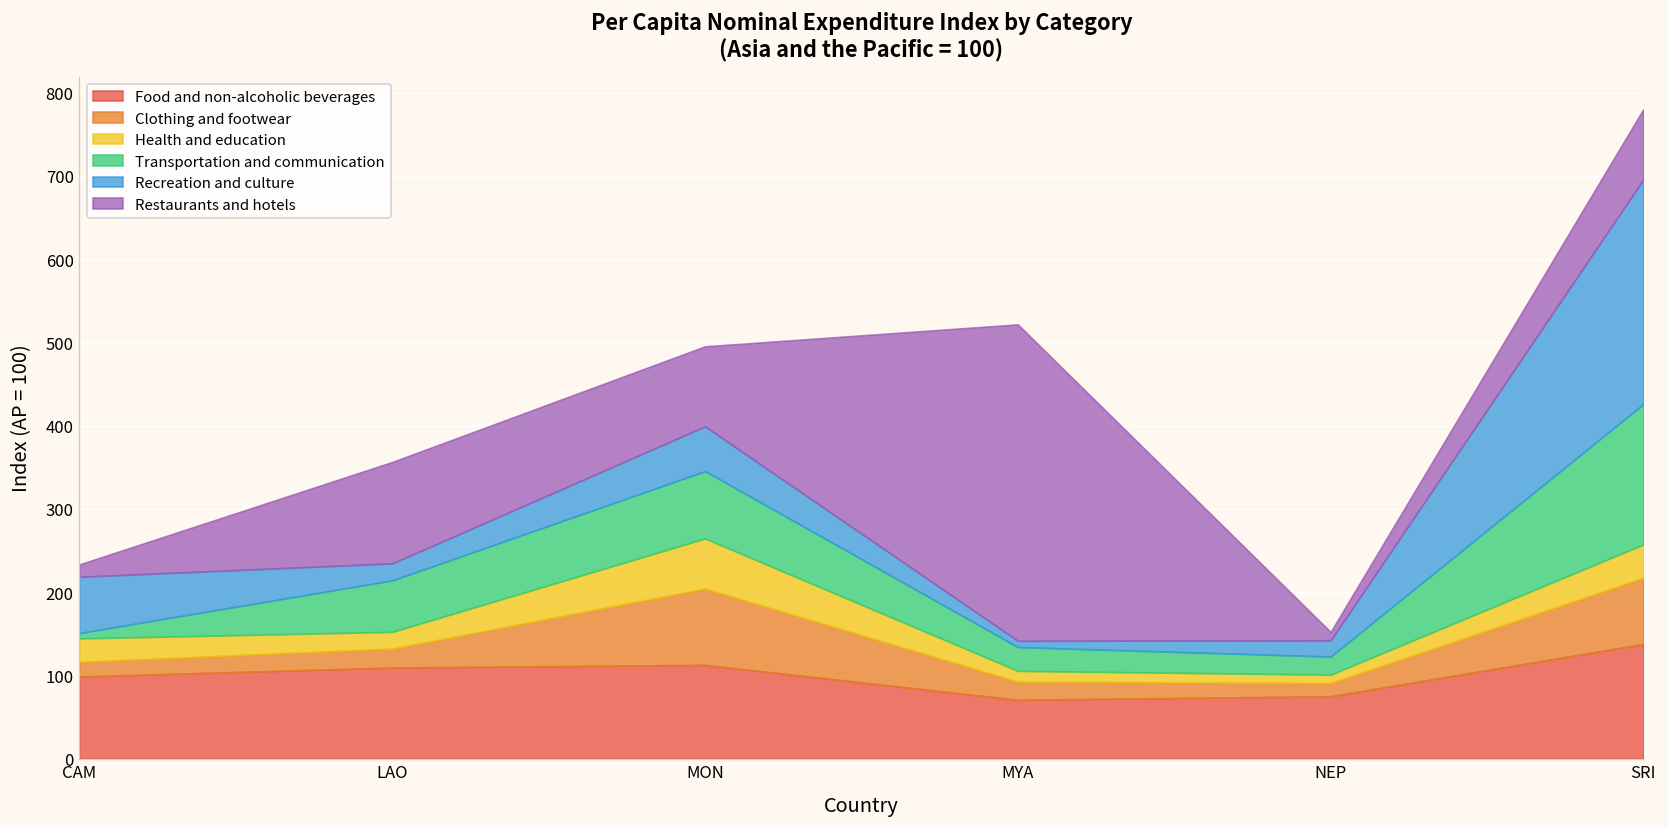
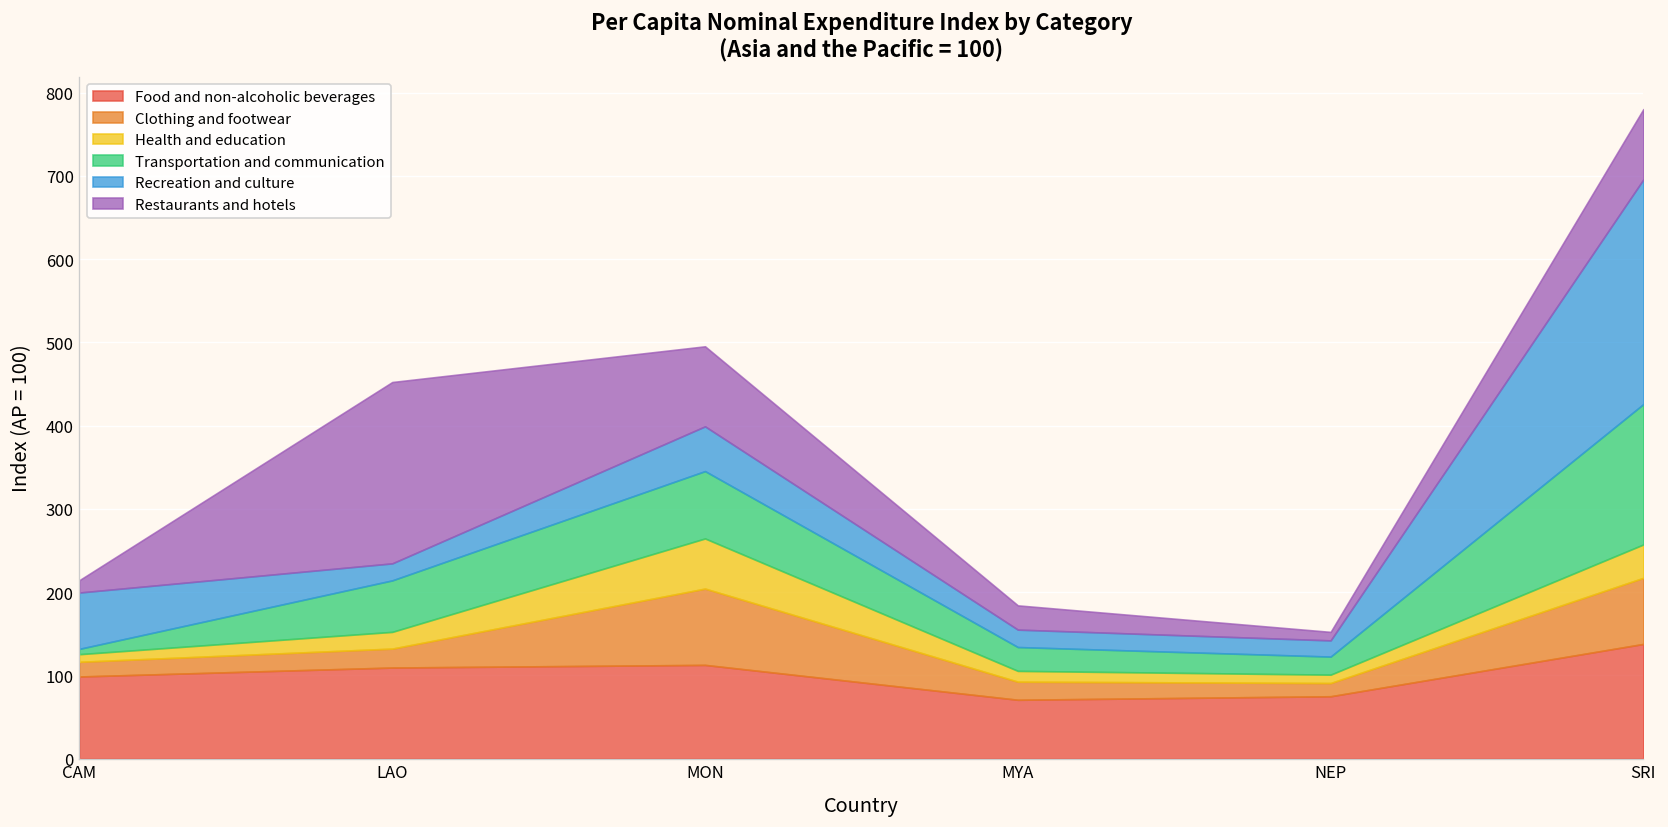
  {
    "Health and education": {
-     "CAM": 30,
+     "CAM": 10,
      "LAO": 20,
      "MON": 60,
      "MYA": 10,
      "NEP": 10,
      "SRI": 40
    },
    "Transportation and communication": {
      "CAM": 10,
      "LAO": 60,
      "MON": 80,
      "MYA": 30,
      "NEP": 20,
      "SRI": 170
    },
    "Recreation and culture": {
      "CAM": 70,
      "LAO": 20,
      "MON": 50,
-     "MYA": 10,
+     "MYA": 20,
      "NEP": 20,
      "SRI": 270
    },
    "Restaurants and hotels": {
      "CAM": 10,
-     "LAO": 120,
+     "LAO": 220,
      "MON": 100,
-     "MYA": 380,
+     "MYA": 30,
      "NEP": 10,
      "SRI": 80
    }
  }
